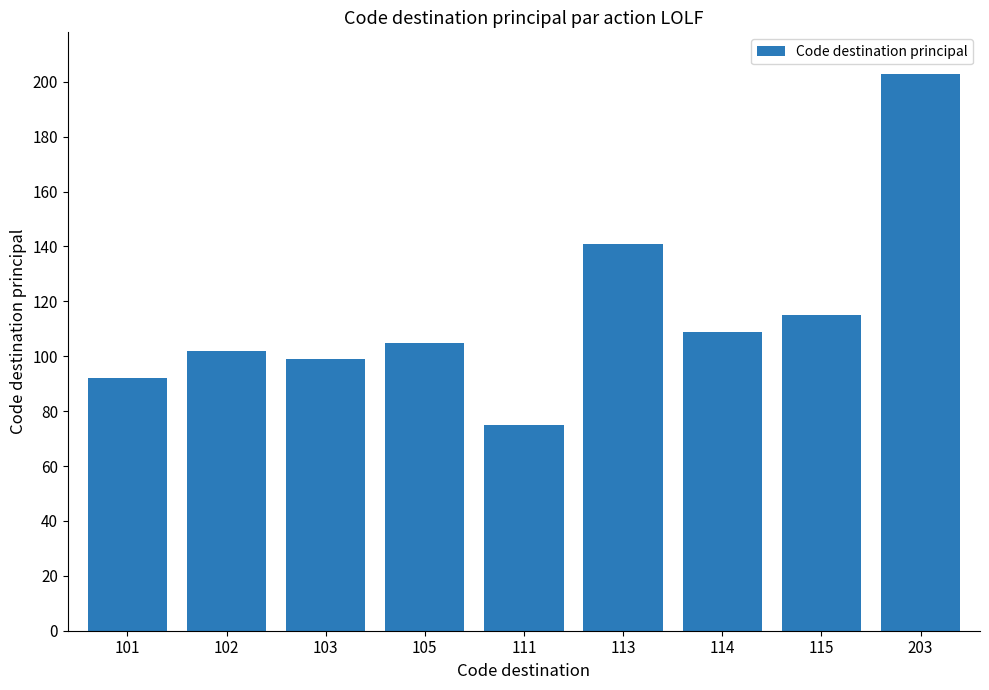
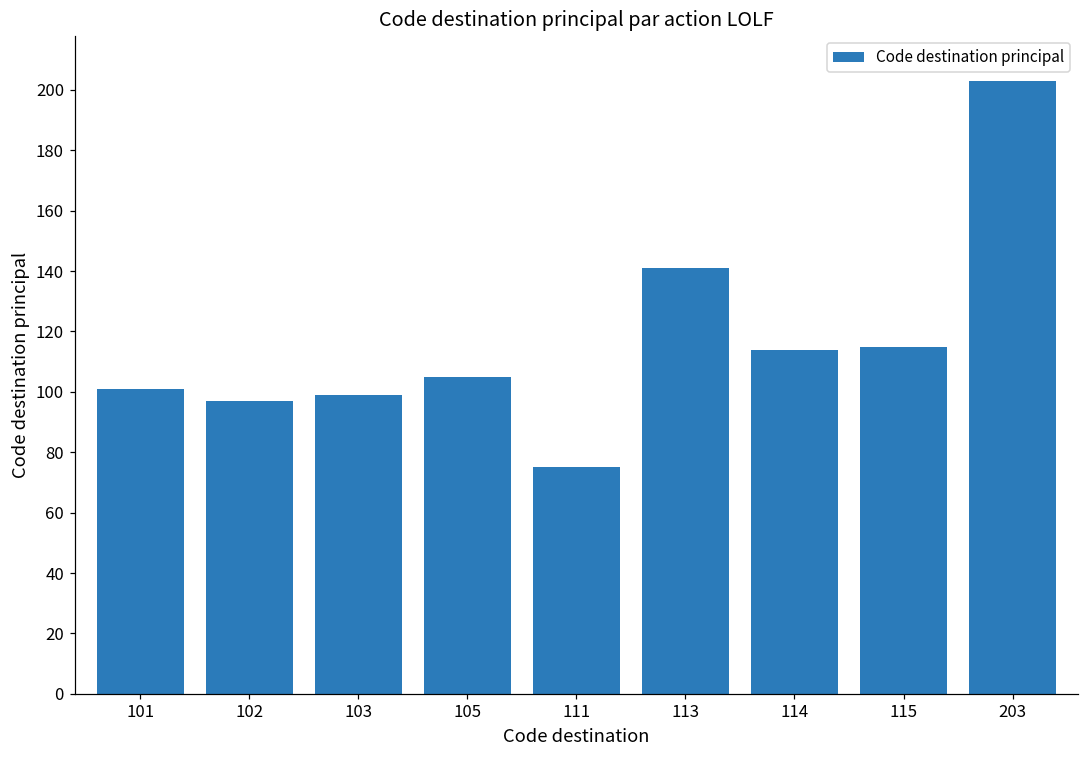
  {
-   "101": 92,
-   "102": 102,
+   "101": 101,
+   "102": 97,
    "103": 99,
    "105": 105,
    "111": 75,
    "113": 141,
-   "114": 109,
+   "114": 114,
    "115": 115,
    "203": 203
  }
